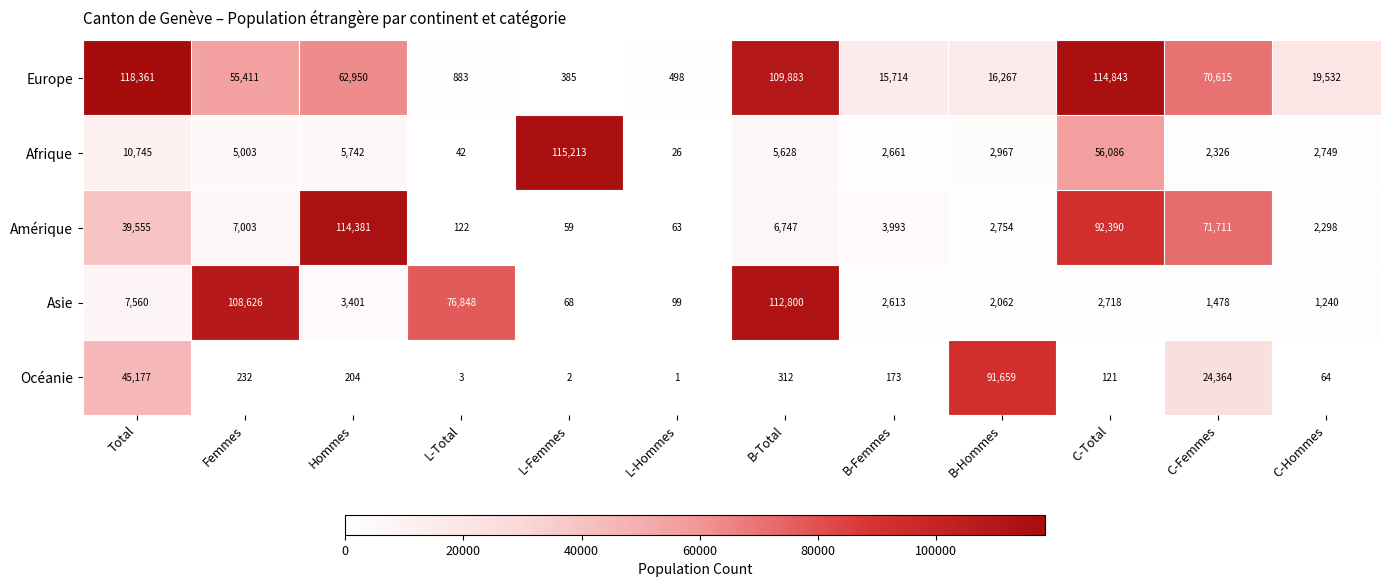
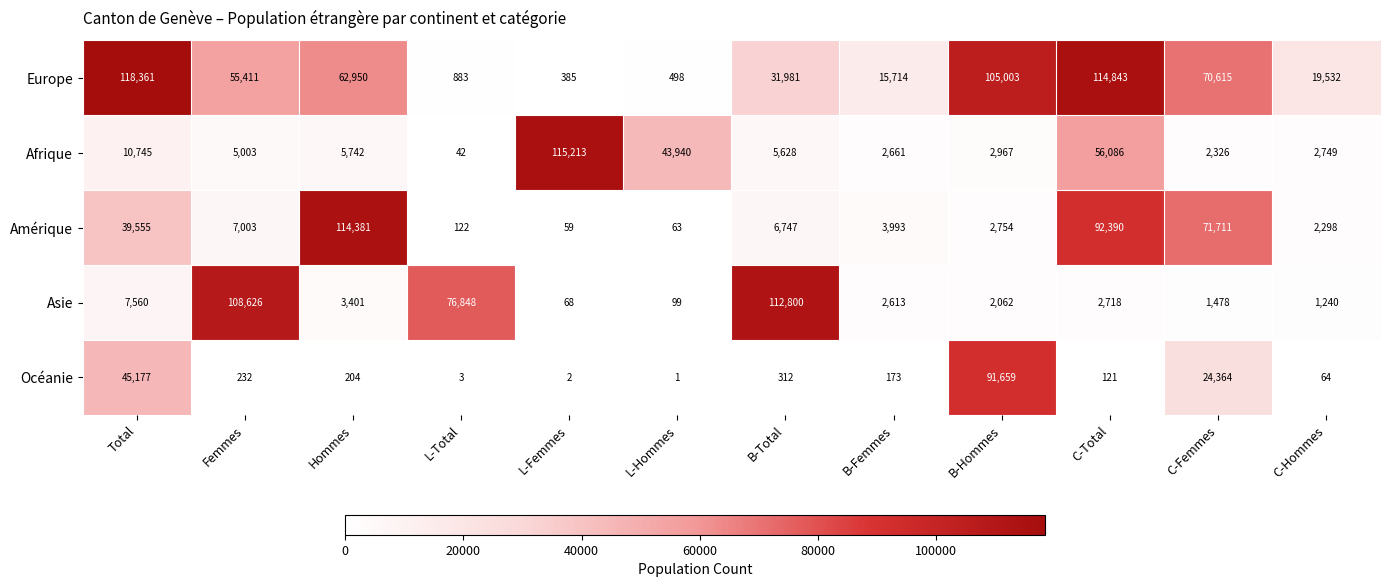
  {
    "Europe": {
      "Total": "118,361",
      "Femmes": "55,411",
      "Hommes": "62,950",
      "L-Total": "883",
      "L-Femmes": "385",
      "L-Hommes": "498",
-     "B-Total": "109,883",
+     "B-Total": "31,981",
      "B-Femmes": "15,714",
-     "B-Hommes": "16,267",
+     "B-Hommes": "105,003",
      "C-Total": "114,843",
      "C-Femmes": "70,615",
      "C-Hommes": "19,532"
    },
    "Afrique": {
      "Total": "10,745",
      "Femmes": "5,003",
      "Hommes": "5,742",
      "L-Total": "42",
      "L-Femmes": "115,213",
-     "L-Hommes": "26",
+     "L-Hommes": "43,940",
      "B-Total": "5,628",
      "B-Femmes": "2,661",
      "B-Hommes": "2,967",
      "C-Total": "56,086",
      "C-Femmes": "2,326",
      "C-Hommes": "2,749"
    },
    "Amérique": {
      "Total": "39,555",
      "Femmes": "7,003",
      "Hommes": "114,381",
      "L-Total": "122",
      "L-Femmes": "59",
      "L-Hommes": "63",
      "B-Total": "6,747",
      "B-Femmes": "3,993",
      "B-Hommes": "2,754",
      "C-Total": "92,390",
      "C-Femmes": "71,711",
      "C-Hommes": "2,298"
    },
    "Asie": {
      "Total": "7,560",
      "Femmes": "108,626",
      "Hommes": "3,401",
      "L-Total": "76,848",
      "L-Femmes": "68",
      "L-Hommes": "99",
      "B-Total": "112,800",
      "B-Femmes": "2,613",
      "B-Hommes": "2,062",
      "C-Total": "2,718",
      "C-Femmes": "1,478",
      "C-Hommes": "1,240"
    },
    "Océanie": {
      "Total": "45,177",
      "Femmes": "232",
      "Hommes": "204",
      "L-Total": "3",
      "L-Femmes": "2",
      "L-Hommes": "1",
      "B-Total": "312",
      "B-Femmes": "173",
      "B-Hommes": "91,659",
      "C-Total": "121",
      "C-Femmes": "24,364",
      "C-Hommes": "64"
    }
  }
